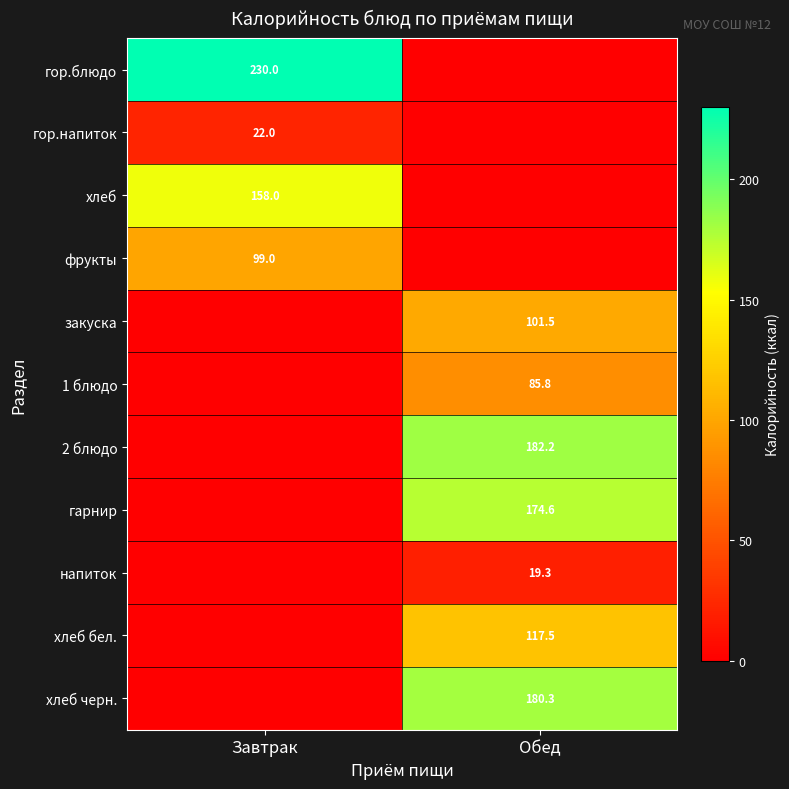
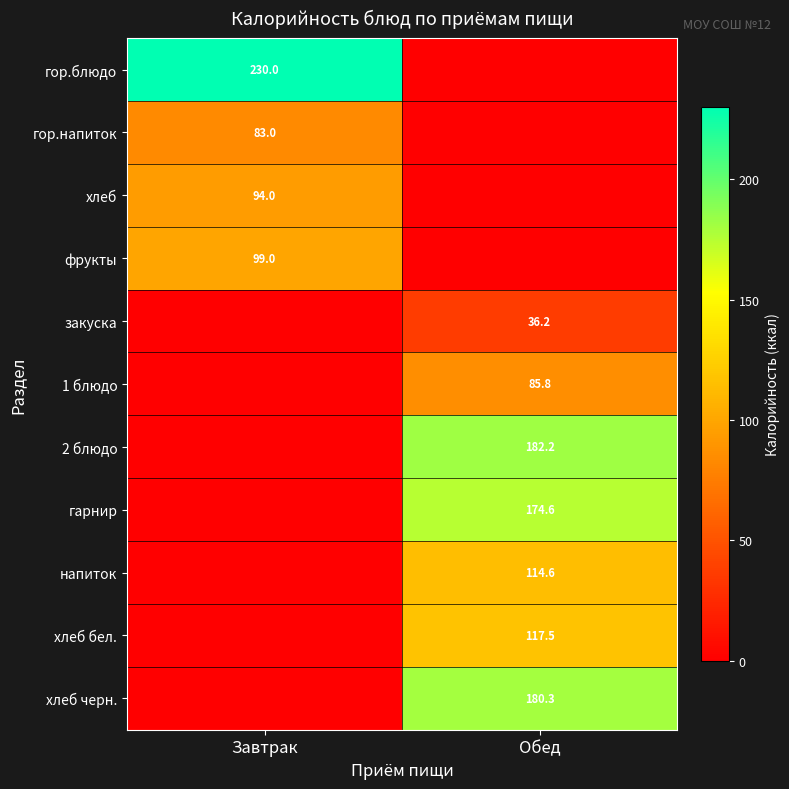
  {
    "гор.блюдо": {
      "Завтрак": 230.0
    },
    "гор.напиток": {
-     "Завтрак": 22.0
+     "Завтрак": 83.0
    },
    "хлеб": {
-     "Завтрак": 158.0
+     "Завтрак": 94.0
    },
    "фрукты": {
      "Завтрак": 99.0
    },
    "закуска": {
-     "Обед": 101.5
+     "Обед": 36.2
    },
    "1 блюдо": {
      "Обед": 85.8
    },
    "2 блюдо": {
      "Обед": 182.2
    },
    "гарнир": {
      "Обед": 174.6
    },
    "напиток": {
-     "Обед": 19.3
+     "Обед": 114.6
    },
    "хлеб бел.": {
      "Обед": 117.5
    },
    "хлеб черн.": {
      "Обед": 180.3
    }
  }
